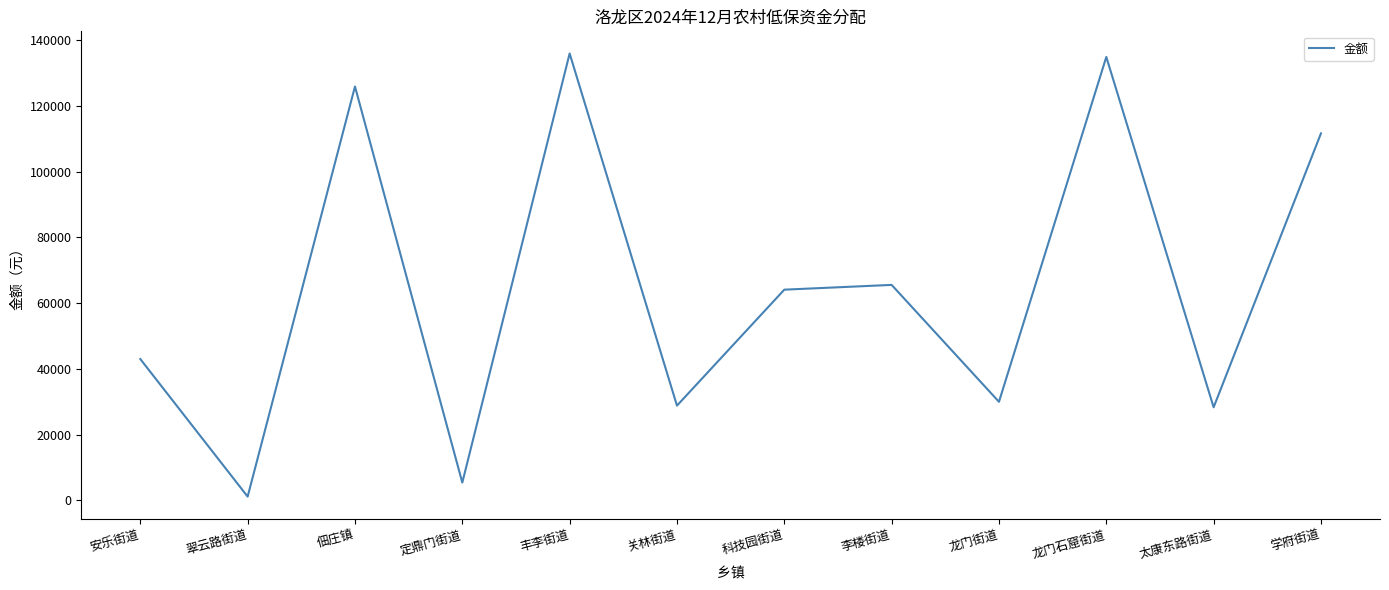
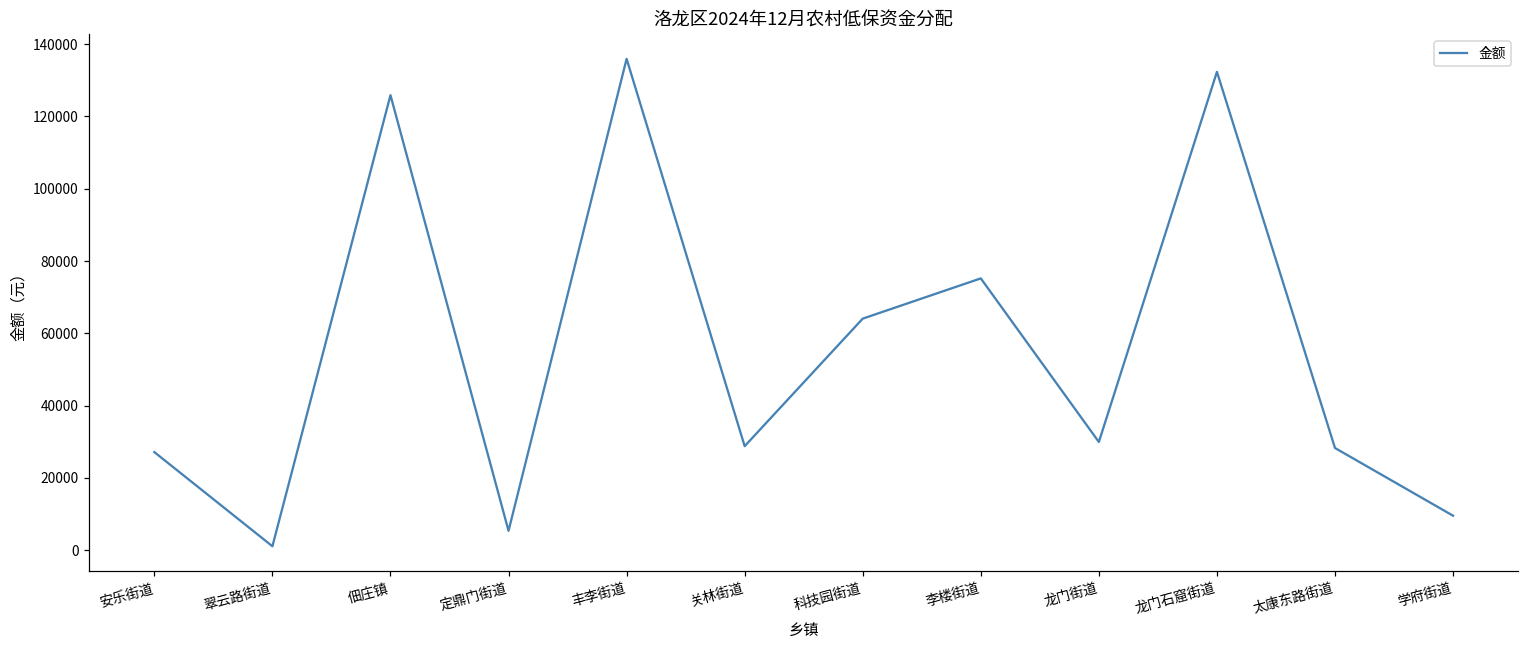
  {
-   "安乐街道": 43000,
+   "安乐街道": 27000,
    "翠云路街道": 1000,
    "佃庄镇": 126000,
    "定鼎门街道": 5000,
    "丰李街道": 136000,
    "关林街道": 29000,
    "科技园街道": 64000,
-   "李楼街道": 66000,
+   "李楼街道": 75000,
    "龙门街道": 30000,
-   "龙门石窟街道": 135000,
+   "龙门石窟街道": 132000,
    "太康东路街道": 28000,
-   "学府街道": 112000
+   "学府街道": 10000
  }
